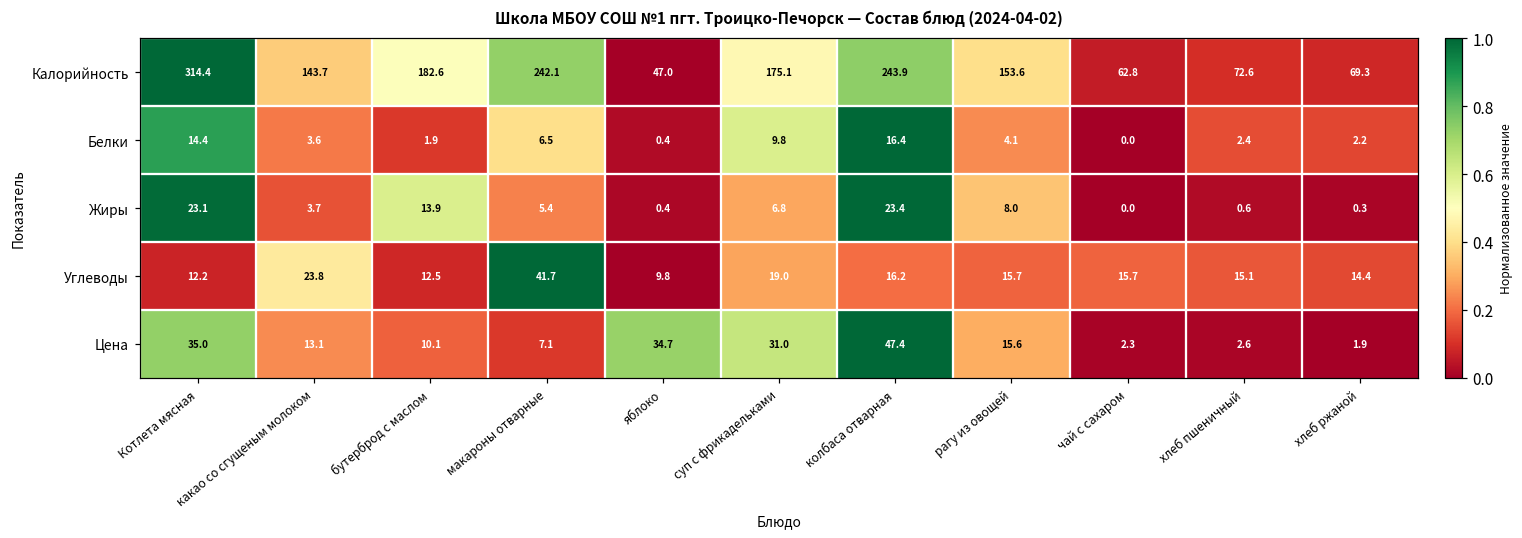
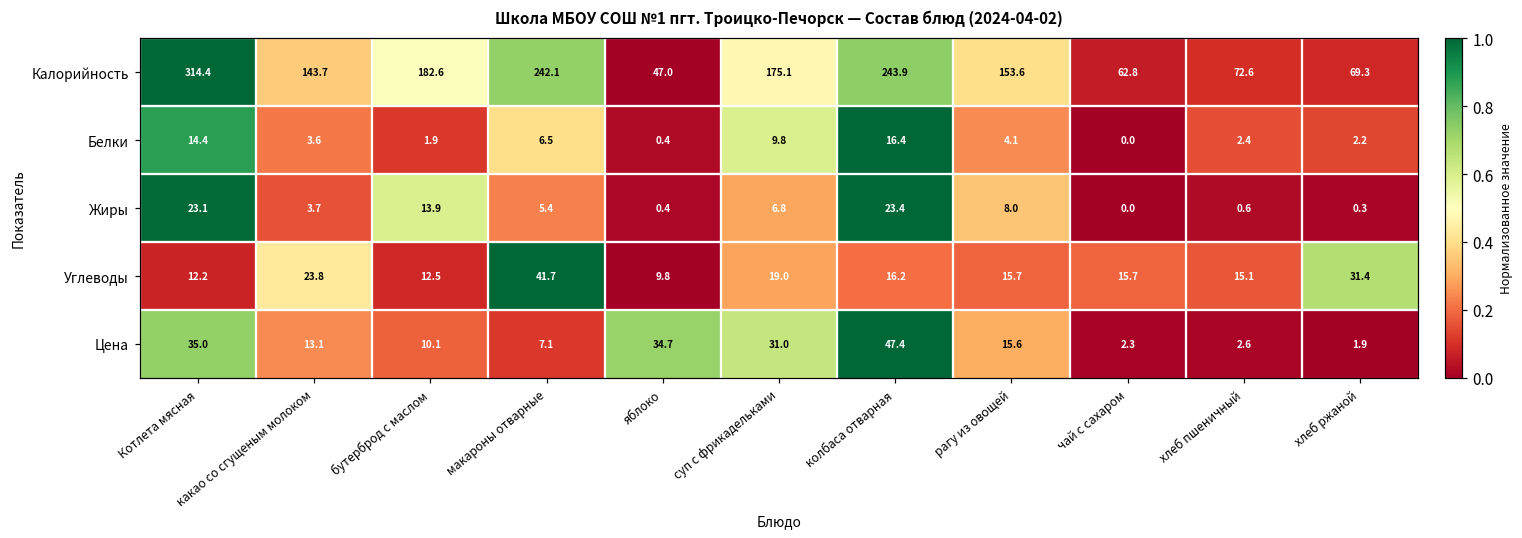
  {
    "Калорийность": {
      "Котлета мясная": 314.4,
      "какао со сгущеным молоком": 143.7,
      "бутерброд с маслом": 182.6,
      "макароны отварные": 242.1,
      "яблоко": 47.0,
      "суп с фрикадельками": 175.1,
      "колбаса отварная": 243.9,
      "рагу из овощей": 153.6,
      "чай с сахаром": 62.8,
      "хлеб пшеничный": 72.6,
      "хлеб ржаной": 69.3
    },
    "Белки": {
      "Котлета мясная": 14.4,
      "какао со сгущеным молоком": 3.6,
      "бутерброд с маслом": 1.9,
      "макароны отварные": 6.5,
      "яблоко": 0.4,
      "суп с фрикадельками": 9.8,
      "колбаса отварная": 16.4,
      "рагу из овощей": 4.1,
      "чай с сахаром": 0.0,
      "хлеб пшеничный": 2.4,
      "хлеб ржаной": 2.2
    },
    "Жиры": {
      "Котлета мясная": 23.1,
      "какао со сгущеным молоком": 3.7,
      "бутерброд с маслом": 13.9,
      "макароны отварные": 5.4,
      "яблоко": 0.4,
      "суп с фрикадельками": 6.8,
      "колбаса отварная": 23.4,
      "рагу из овощей": 8.0,
      "чай с сахаром": 0.0,
      "хлеб пшеничный": 0.6,
      "хлеб ржаной": 0.3
    },
    "Углеводы": {
      "Котлета мясная": 12.2,
      "какао со сгущеным молоком": 23.8,
      "бутерброд с маслом": 12.5,
      "макароны отварные": 41.7,
      "яблоко": 9.8,
      "суп с фрикадельками": 19.0,
      "колбаса отварная": 16.2,
      "рагу из овощей": 15.7,
      "чай с сахаром": 15.7,
      "хлеб пшеничный": 15.1,
-     "хлеб ржаной": 14.4
+     "хлеб ржаной": 31.4
    },
    "Цена": {
      "Котлета мясная": 35.0,
      "какао со сгущеным молоком": 13.1,
      "бутерброд с маслом": 10.1,
      "макароны отварные": 7.1,
      "яблоко": 34.7,
      "суп с фрикадельками": 31.0,
      "колбаса отварная": 47.4,
      "рагу из овощей": 15.6,
      "чай с сахаром": 2.3,
      "хлеб пшеничный": 2.6,
      "хлеб ржаной": 1.9
    }
  }
